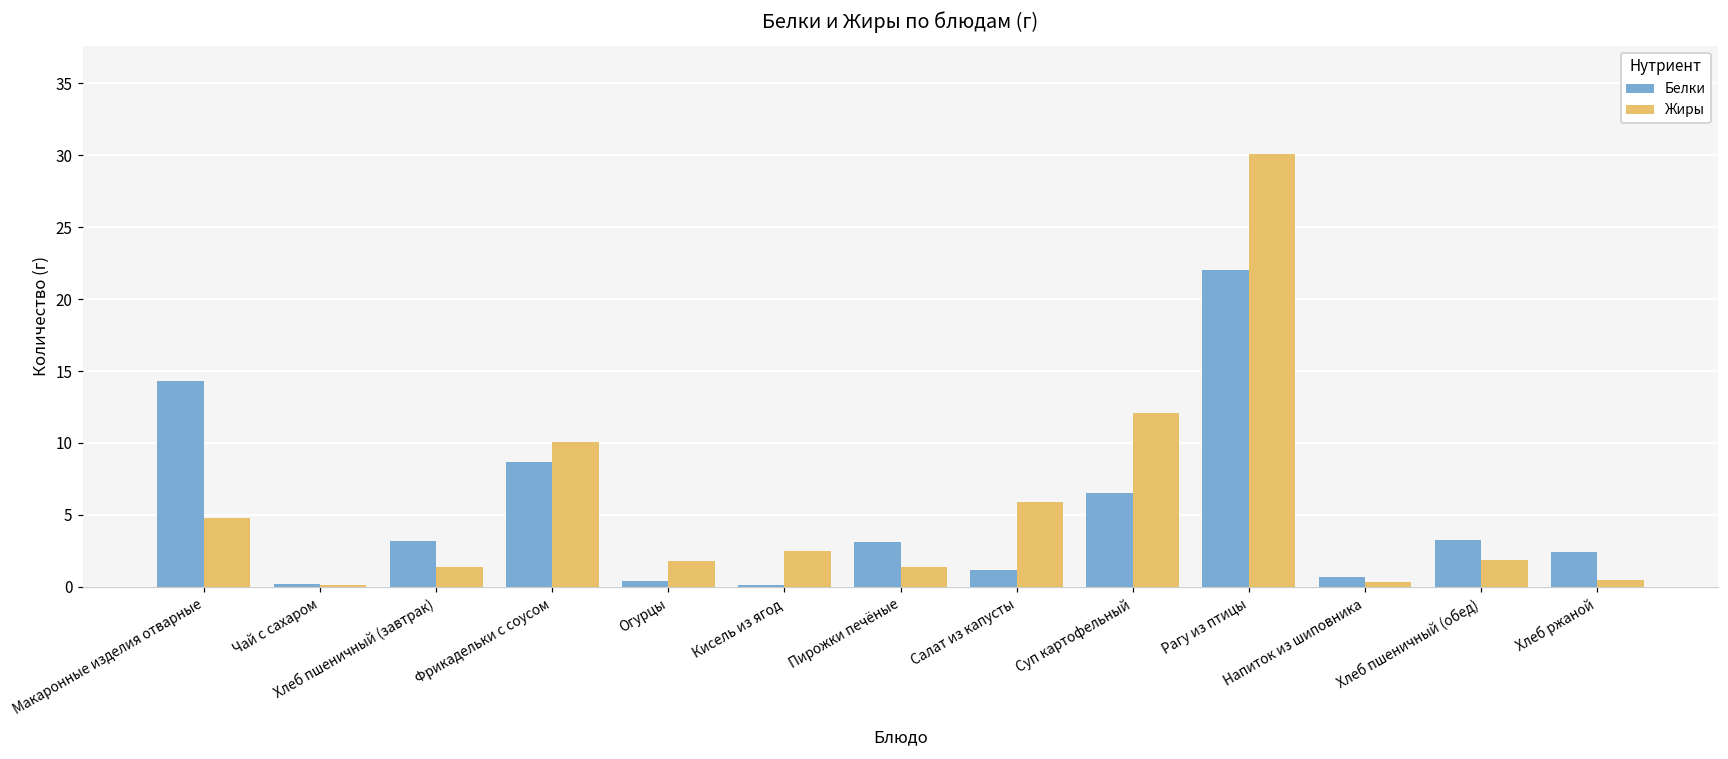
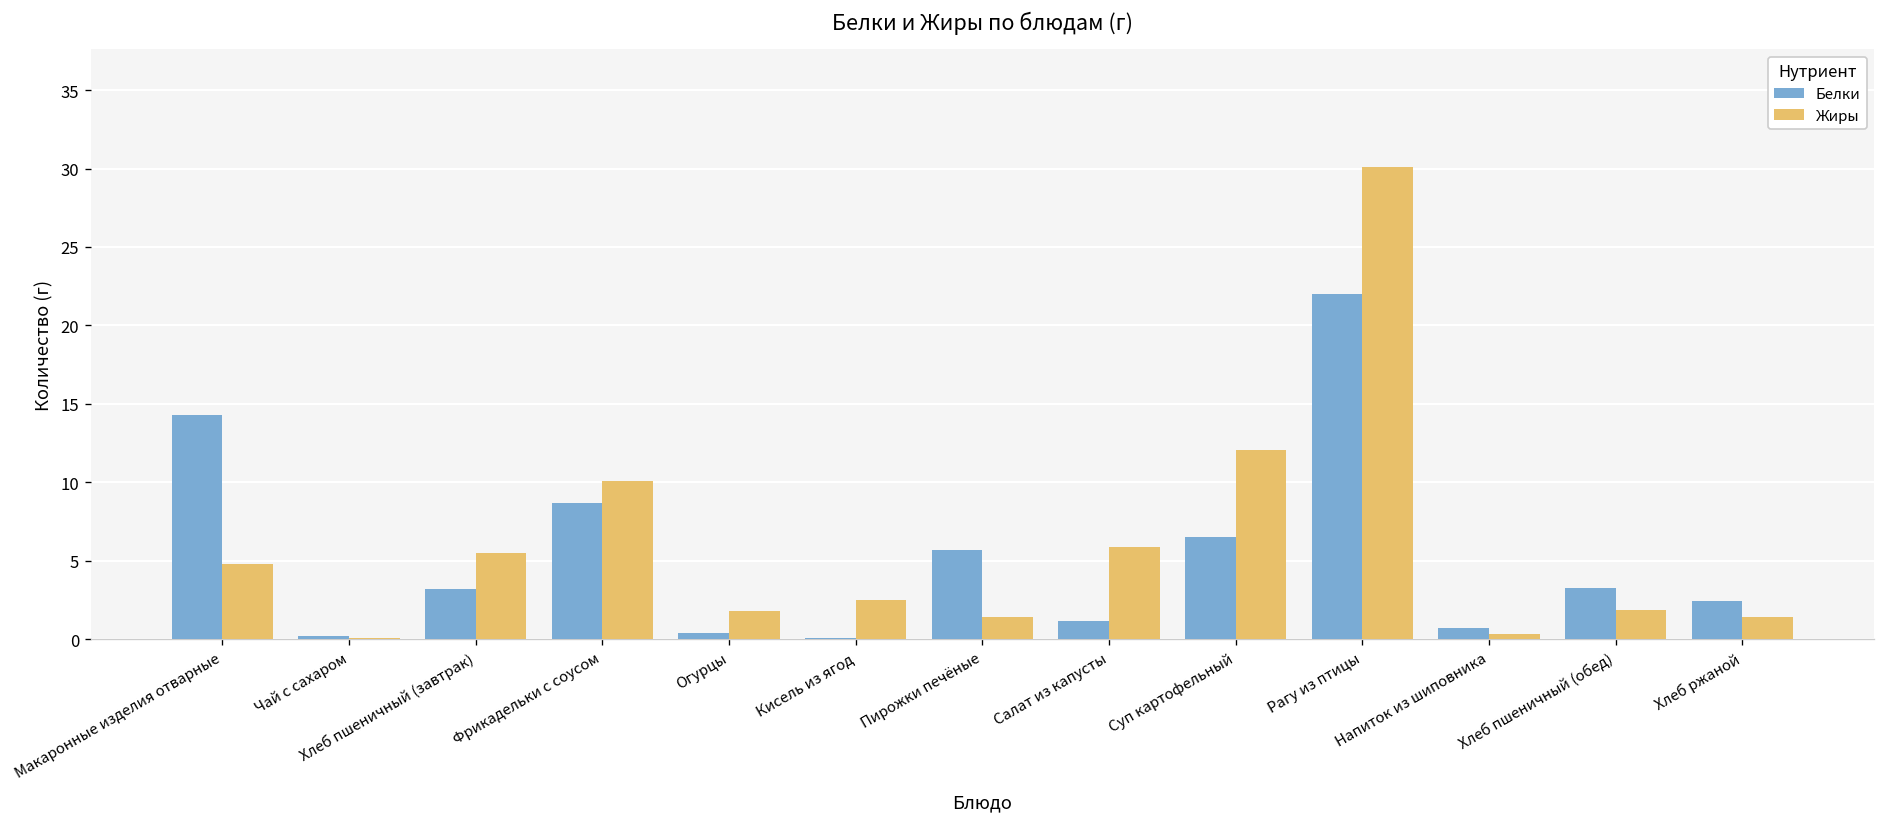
  {
    "Белки": {
      "Макаронные изделия отварные": 14.3,
      "Чай с сахаром": 0.2,
      "Хлеб пшеничный (завтрак)": 3.2,
      "Фрикадельки с соусом": 8.7,
      "Огурцы": 0.4,
-     "Пирожки печёные": 3.1,
+     "Пирожки печёные": 5.7,
      "Салат из капусты": 1.2,
      "Суп картофельный": 6.5,
      "Рагу из птицы": 22.0,
      "Напиток из шиповника": 0.7,
      "Хлеб пшеничный (обед)": 3.3,
      "Хлеб ржаной": 2.4
    },
    "Жиры": {
      "Макаронные изделия отварные": 4.8,
-     "Хлеб пшеничный (завтрак)": 1.4,
+     "Хлеб пшеничный (завтрак)": 5.5,
      "Фрикадельки с соусом": 10.1,
      "Огурцы": 1.8,
      "Кисель из ягод": 2.5,
      "Пирожки печёные": 1.4,
      "Салат из капусты": 5.9,
      "Суп картофельный": 12.1,
      "Рагу из птицы": 30.1,
      "Напиток из шиповника": 0.3,
      "Хлеб пшеничный (обед)": 1.9,
-     "Хлеб ржаной": 0.5
+     "Хлеб ржаной": 1.4
    }
  }
